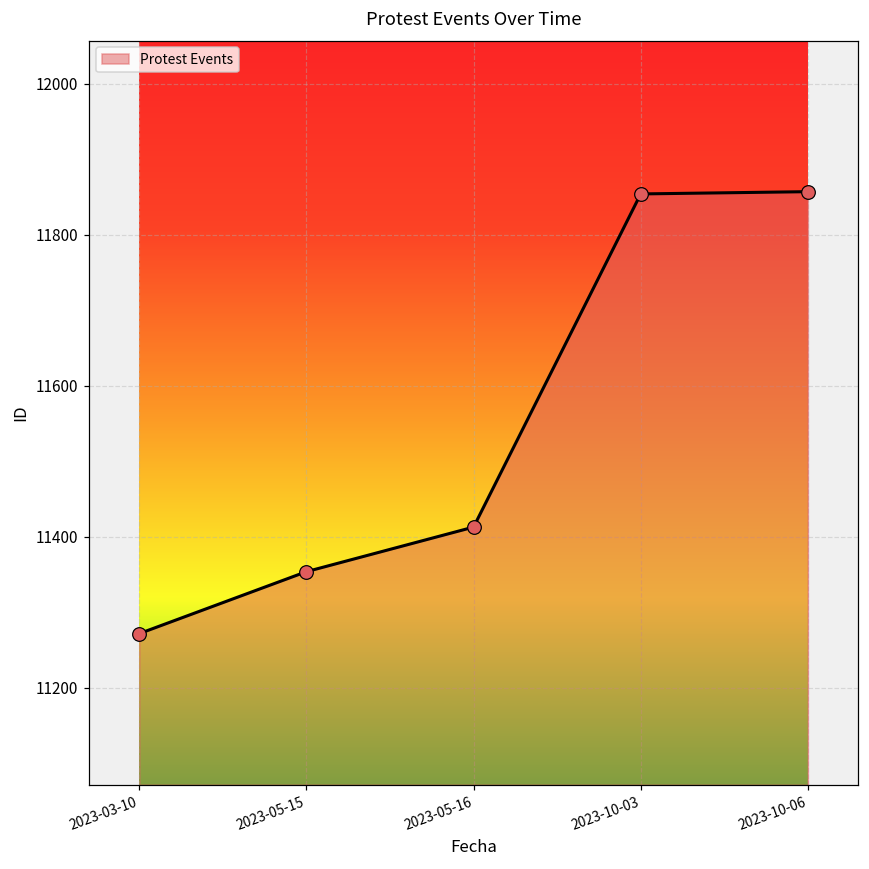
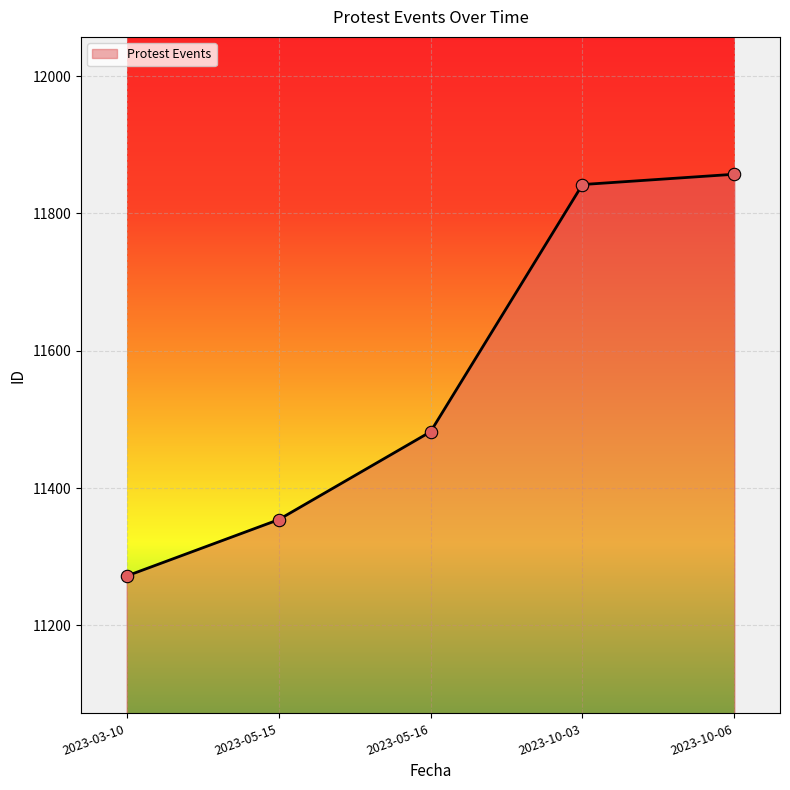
  {
    "2023-03-10": 11270,
    "2023-05-15": 11350,
-   "2023-05-16": 11410,
-   "2023-10-03": 11850,
+   "2023-05-16": 11480,
+   "2023-10-03": 11840,
    "2023-10-06": 11860
  }
